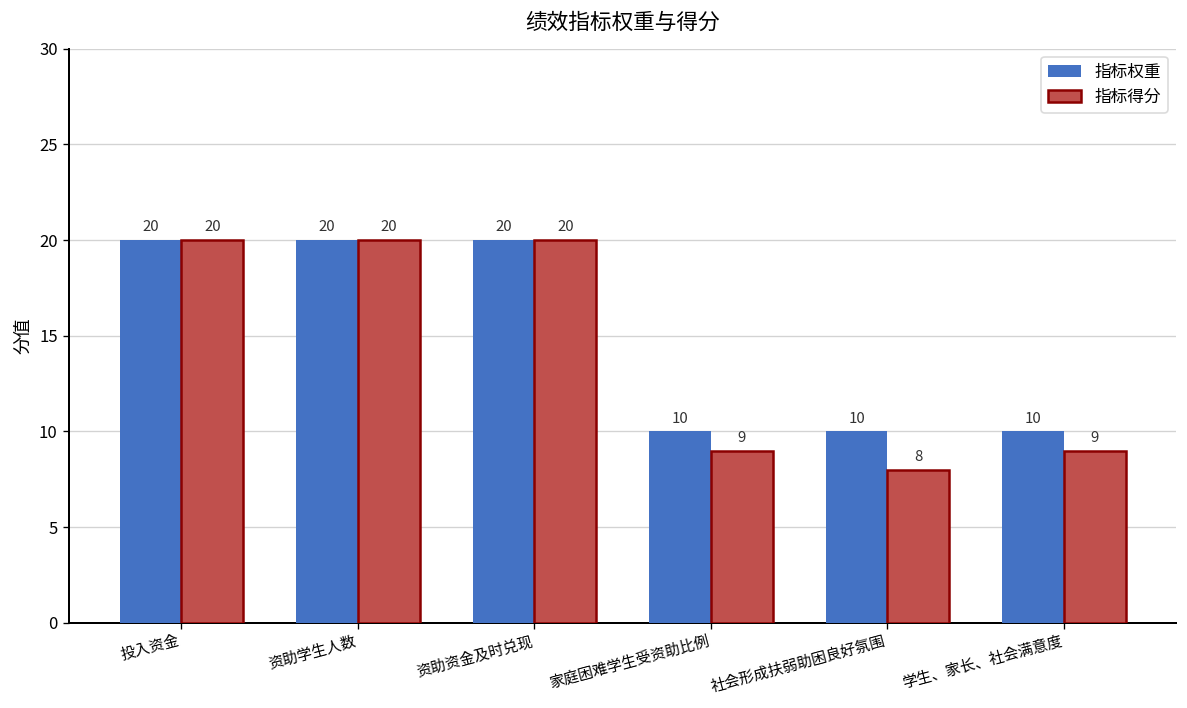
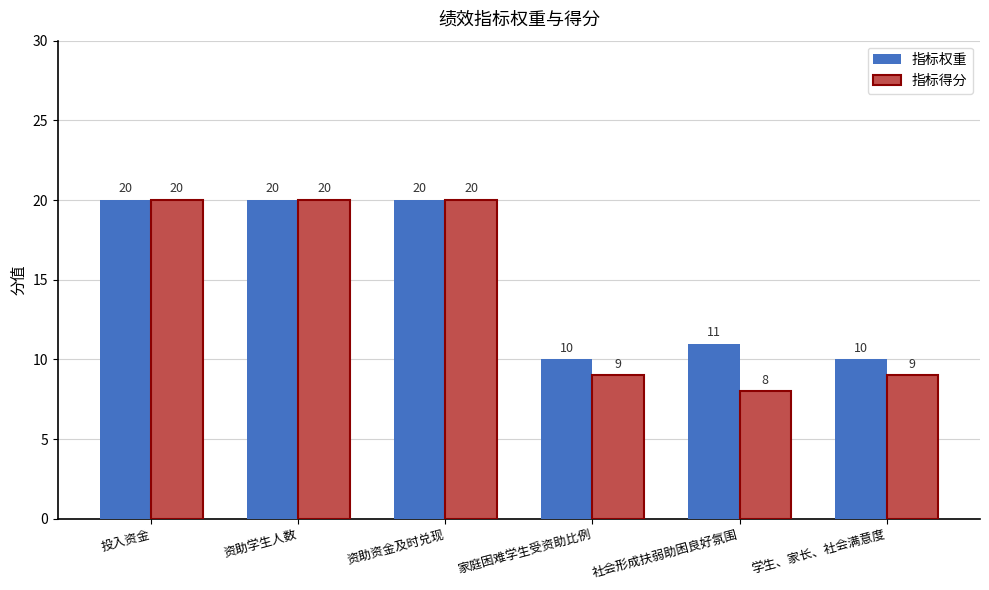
  {
    "指标权重": {
      "投入资金": 20,
      "资助学生人数": 20,
      "资助资金及时兑现": 20,
      "家庭困难学生受资助比例": 10,
-     "社会形成扶弱助困良好氛围": 10,
+     "社会形成扶弱助困良好氛围": 11,
      "学生、家长、社会满意度": 10
    },
    "指标得分": {
      "投入资金": 20,
      "资助学生人数": 20,
      "资助资金及时兑现": 20,
      "家庭困难学生受资助比例": 9,
      "社会形成扶弱助困良好氛围": 8,
      "学生、家长、社会满意度": 9
    }
  }
